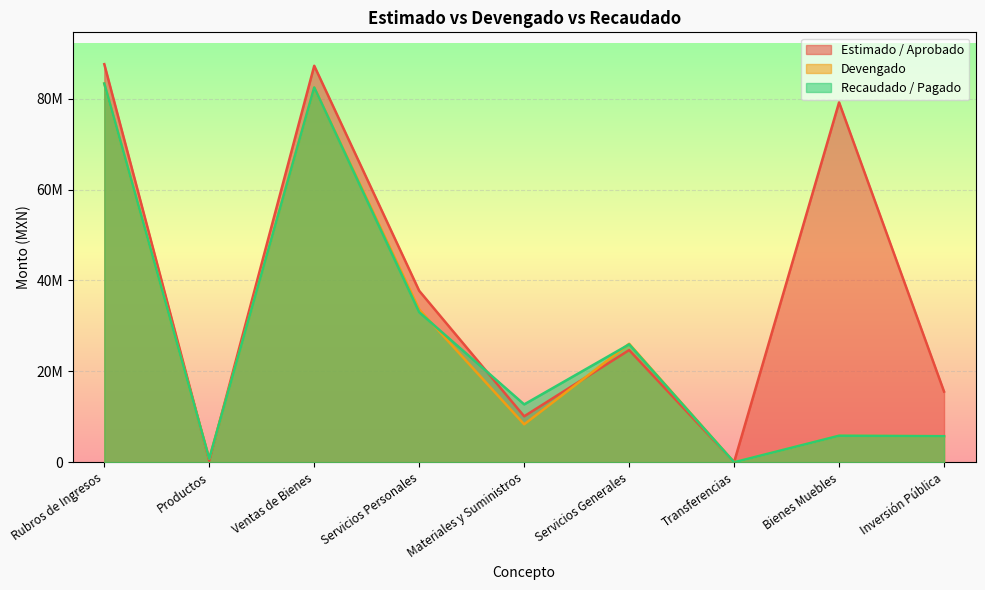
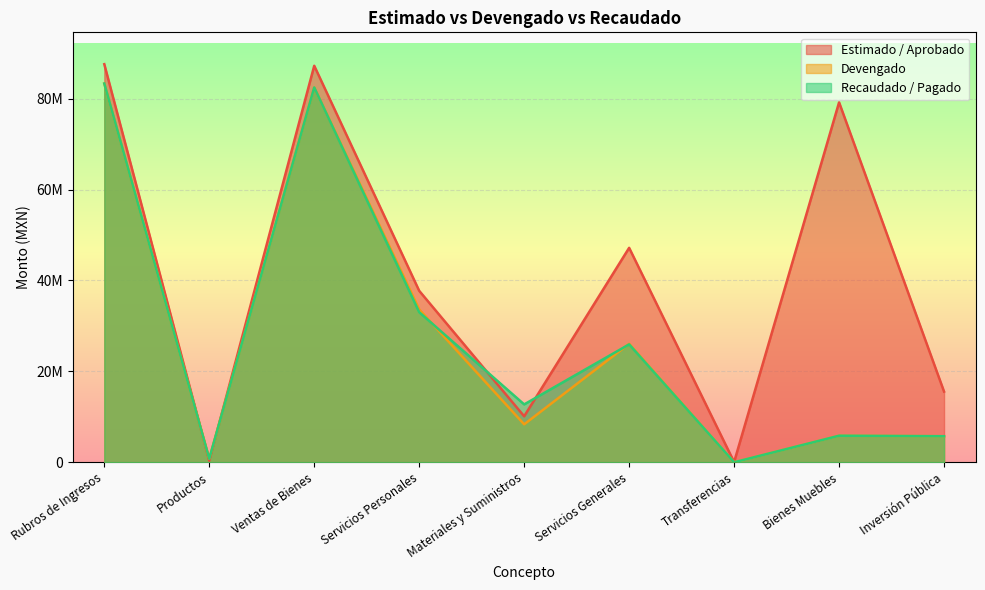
  {
    "Estimado / Aprobado": {
      "Rubros de Ingresos": 88000000,
      "Ventas de Bienes": 87000000,
      "Servicios Personales": 38000000,
      "Materiales y Suministros": 10000000,
-     "Servicios Generales": 25000000,
+     "Servicios Generales": 47000000,
      "Bienes Muebles": 79000000,
      "Inversión Pública": 16000000
    },
    "Devengado": {
      "Servicios Personales": 34000000,
      "Materiales y Suministros": 8000000
    },
    "Recaudado / Pagado": {
      "Servicios Personales": 33000000,
      "Materiales y Suministros": 13000000
    }
  }
